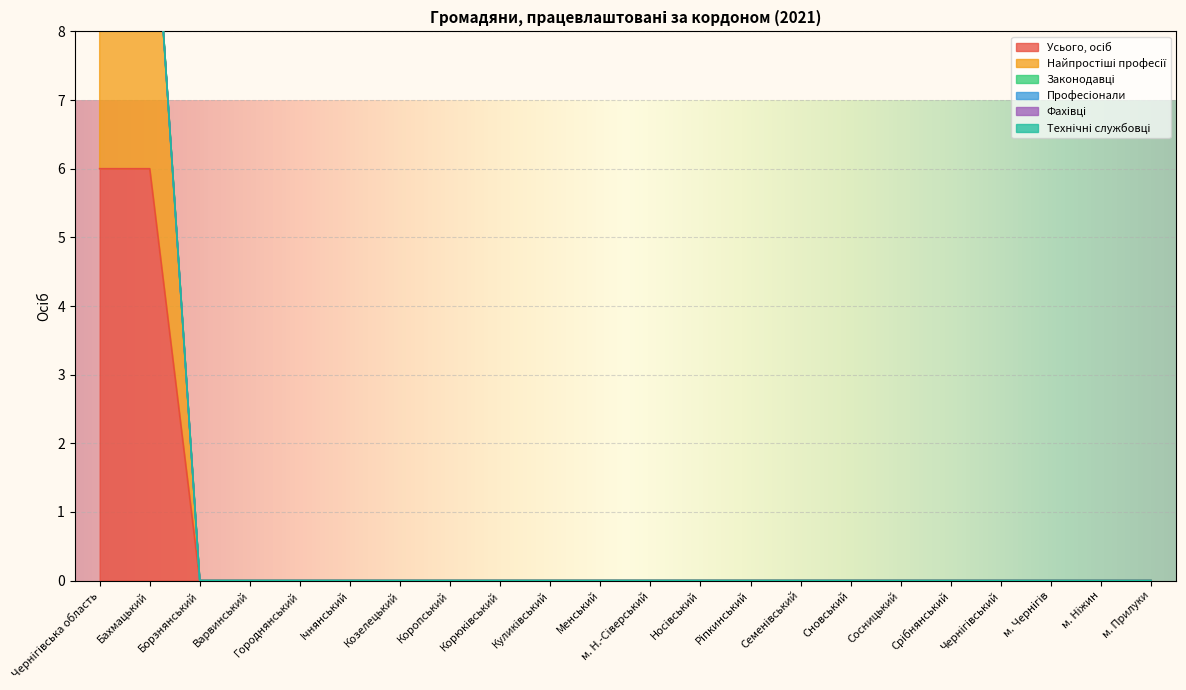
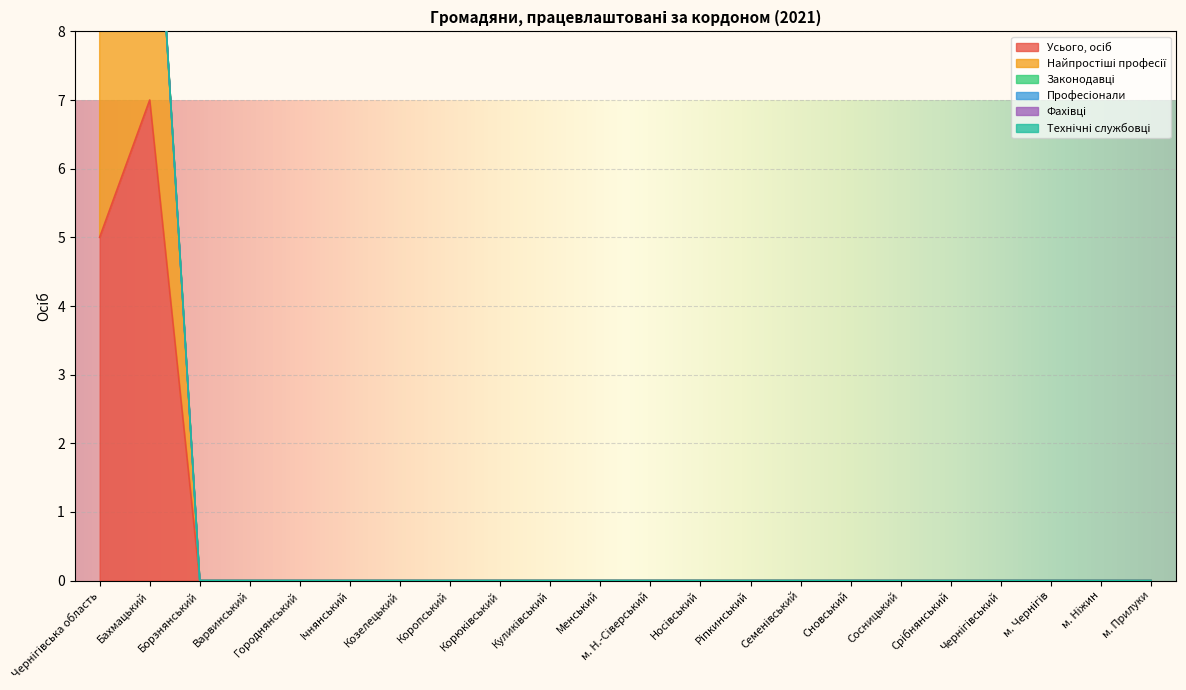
  {
    "Усього, осіб": {
-     "Чернігівська область": 6,
-     "Бахмацький": 6
+     "Чернігівська область": 5,
+     "Бахмацький": 7
    }
  }
